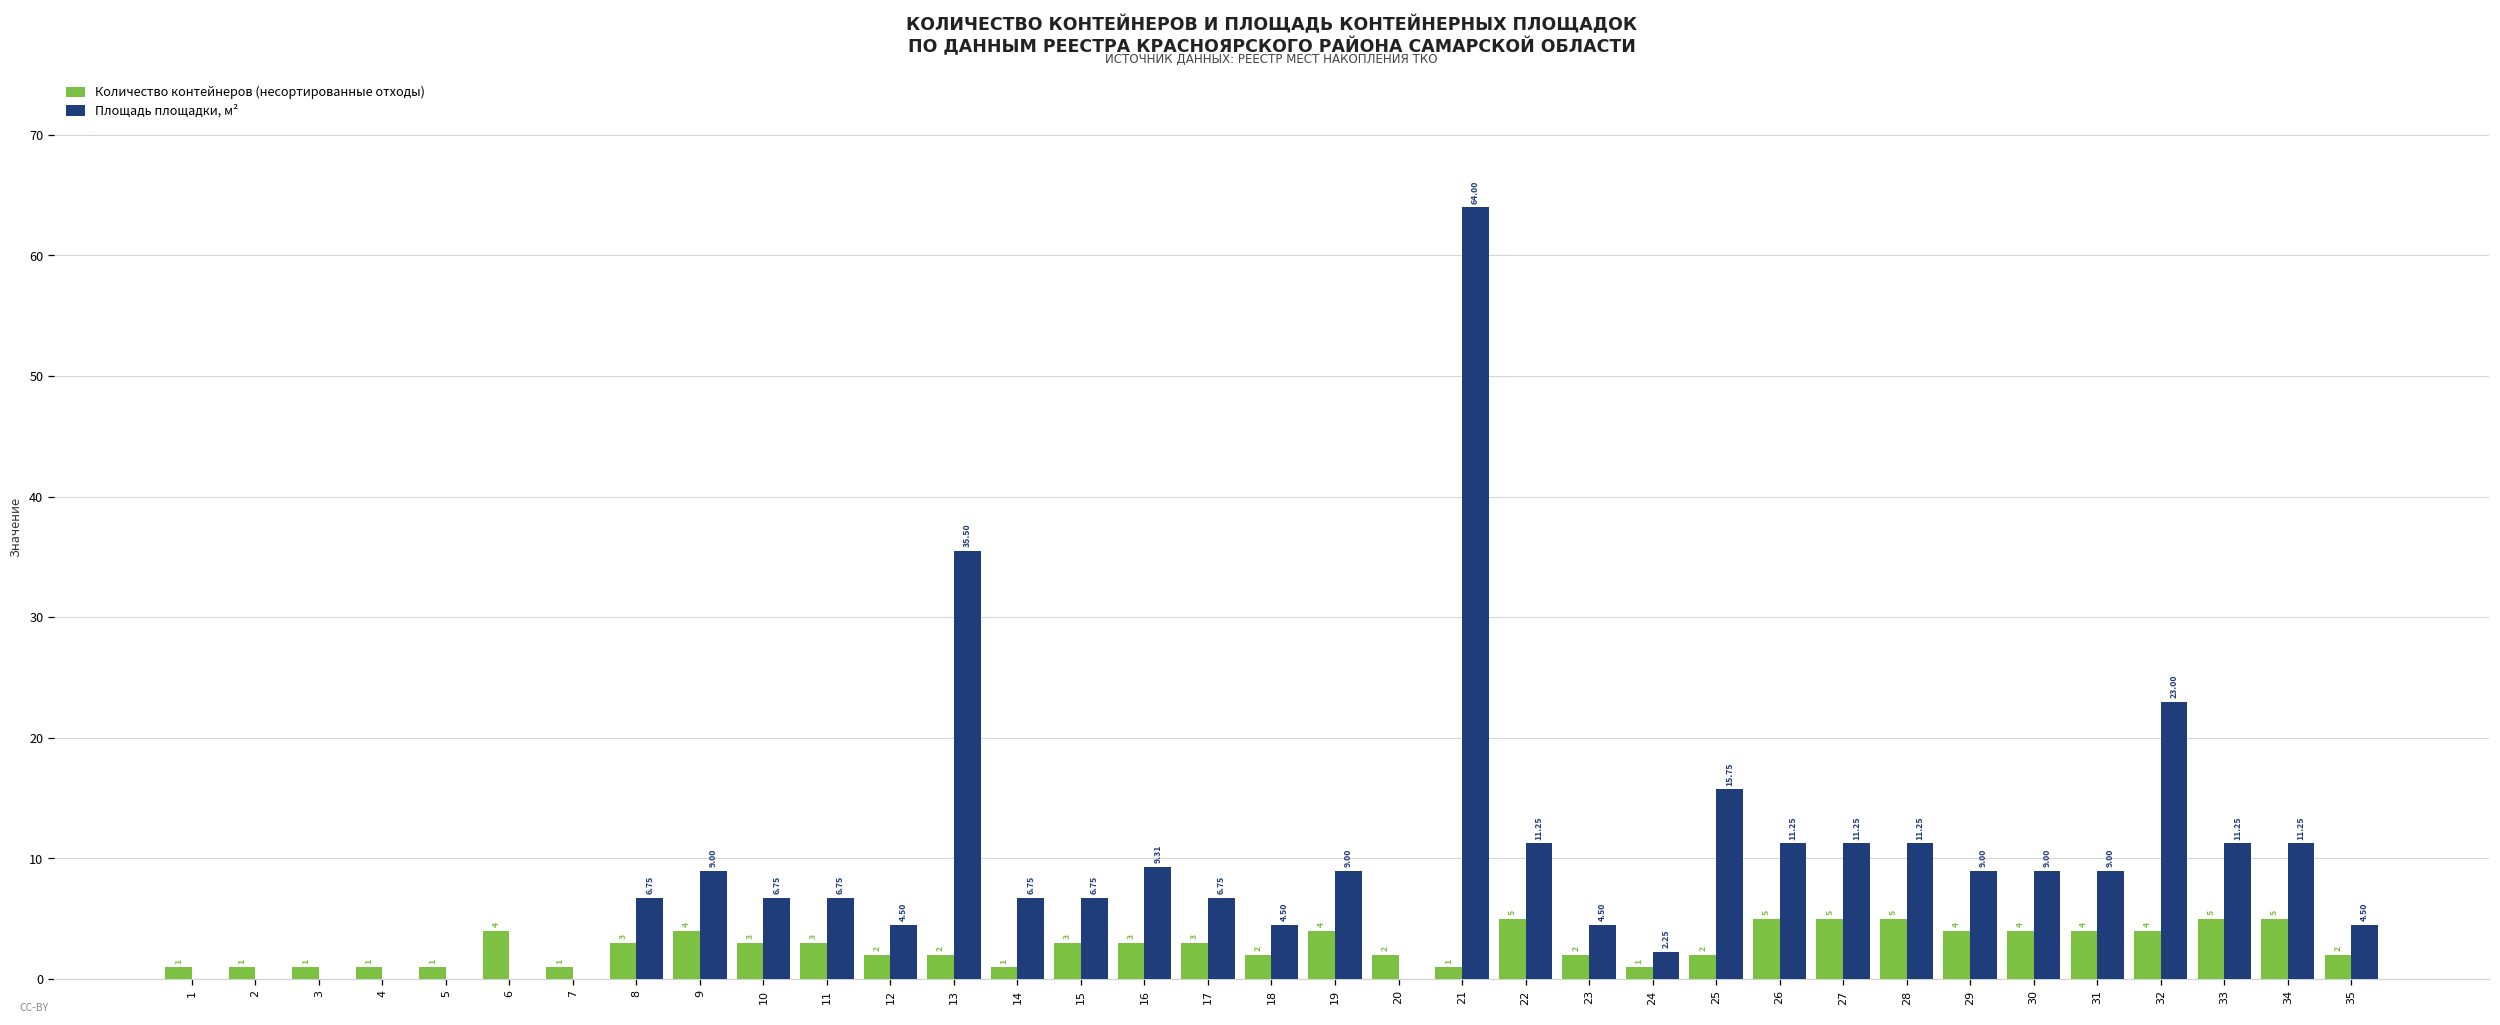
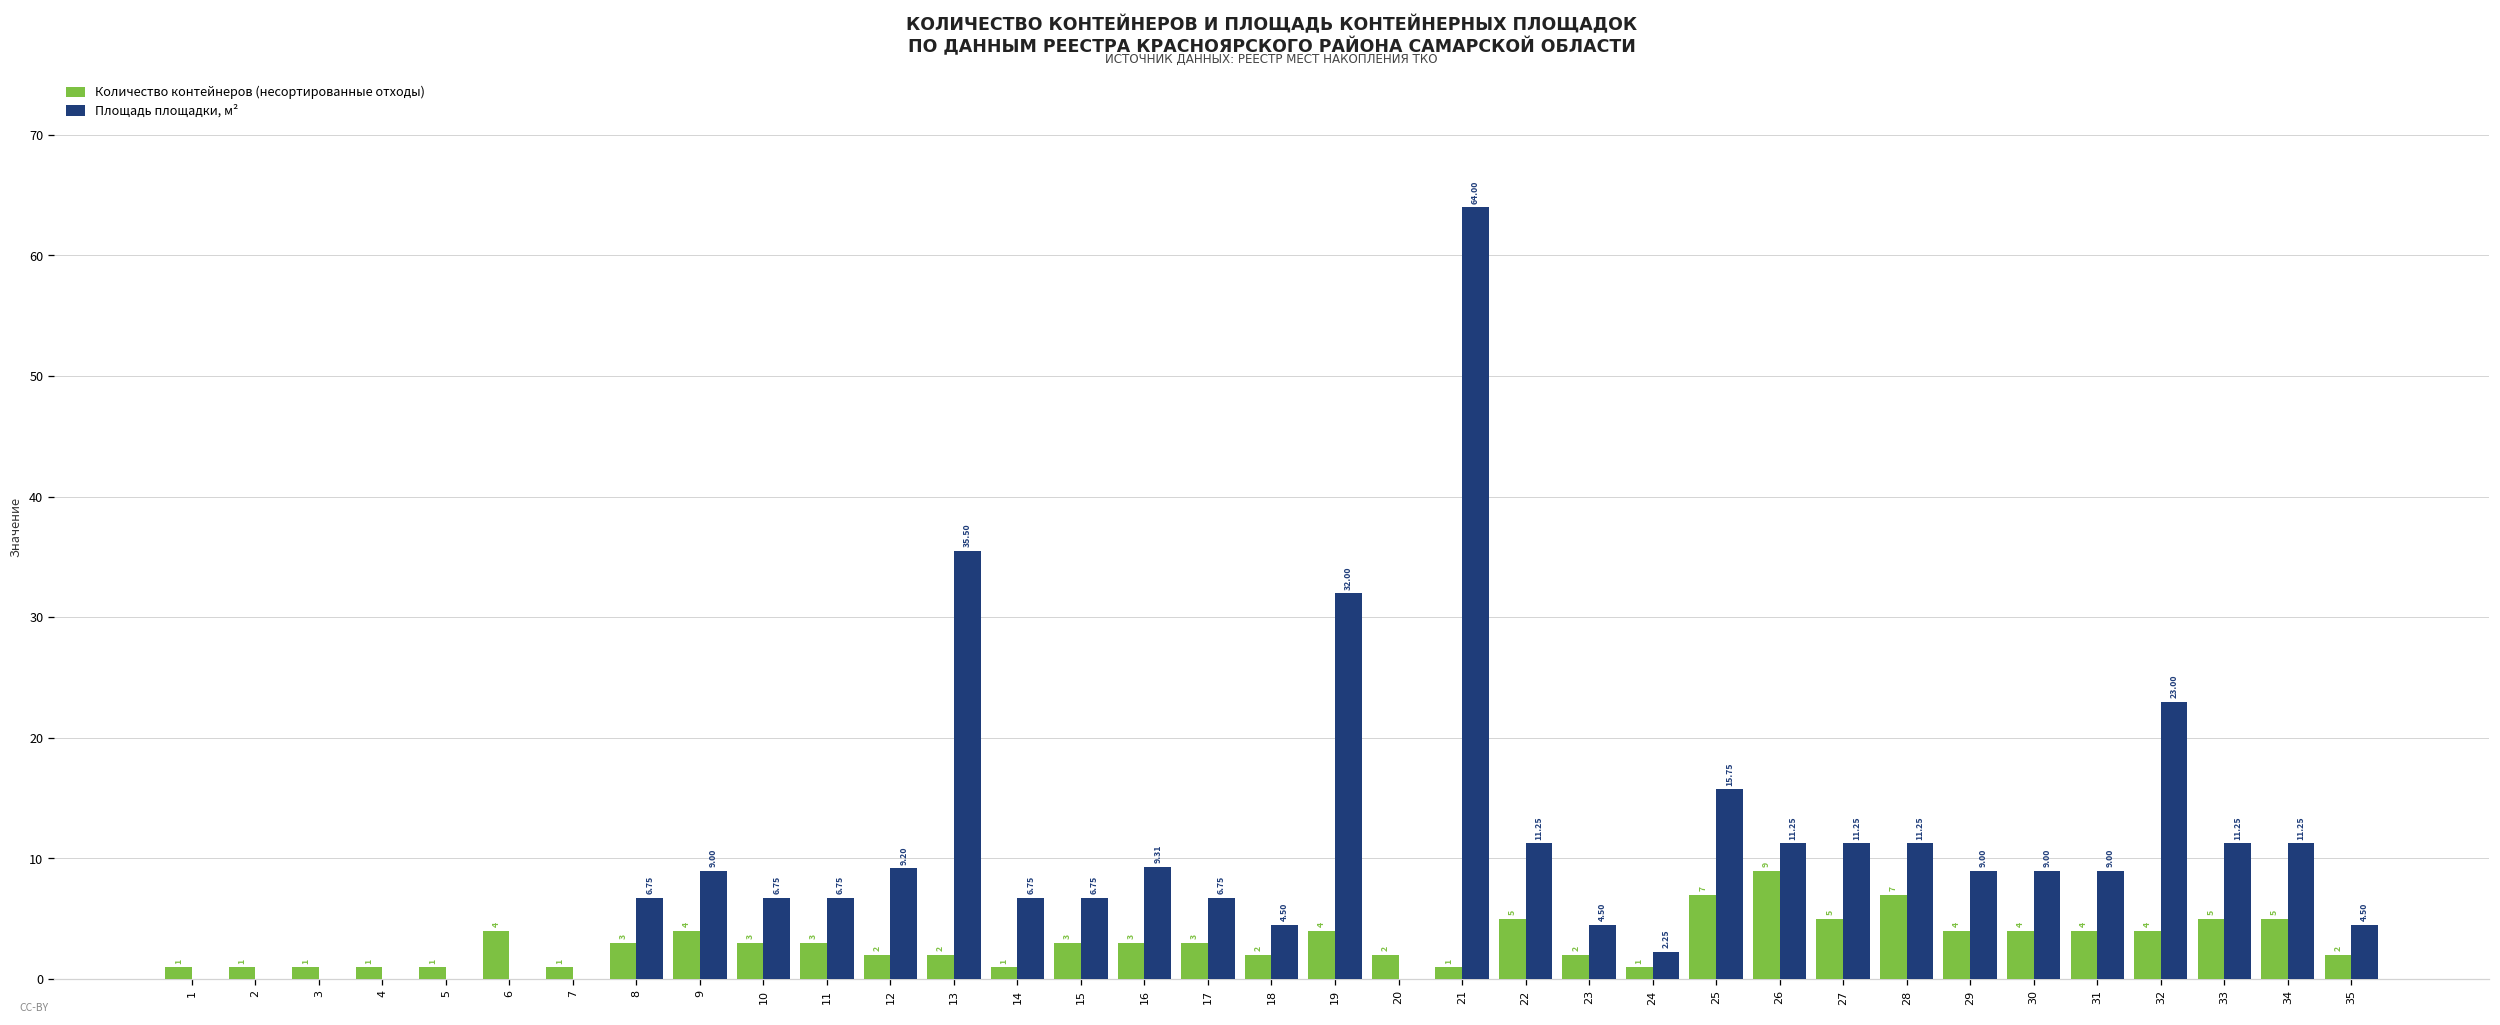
  {
    "Количество контейнеров (несортированные отходы)": {
      "1": 1,
      "2": 1,
      "3": 1,
      "4": 1,
      "5": 1,
      "6": 4,
      "7": 1,
      "8": 3,
      "9": 4,
      "10": 3,
      "11": 3,
      "12": 2,
      "13": 2,
      "14": 1,
      "15": 3,
      "16": 3,
      "17": 3,
      "18": 2,
      "19": 4,
      "20": 2,
      "21": 1,
      "22": 5,
      "23": 2,
      "24": 1,
-     "25": 2,
-     "26": 5,
+     "25": 7,
+     "26": 9,
      "27": 5,
-     "28": 5,
+     "28": 7,
      "29": 4,
      "30": 4,
      "31": 4,
      "32": 4,
      "33": 5,
      "34": 5,
      "35": 2
    },
    "Площадь площадки, м²": {
      "8": 6.75,
      "9": 9.00,
      "10": 6.75,
      "11": 6.75,
-     "12": 4.50,
+     "12": 9.20,
      "13": 35.50,
      "14": 6.75,
      "15": 6.75,
      "16": 9.31,
      "17": 6.75,
      "18": 4.50,
-     "19": 9.00,
+     "19": 32.00,
      "21": 64.00,
      "22": 11.25,
      "23": 4.50,
      "24": 2.25,
      "25": 15.75,
      "26": 11.25,
      "27": 11.25,
      "28": 11.25,
      "29": 9.00,
      "30": 9.00,
      "31": 9.00,
      "32": 23.00,
      "33": 11.25,
      "34": 11.25,
      "35": 4.50
    }
  }
